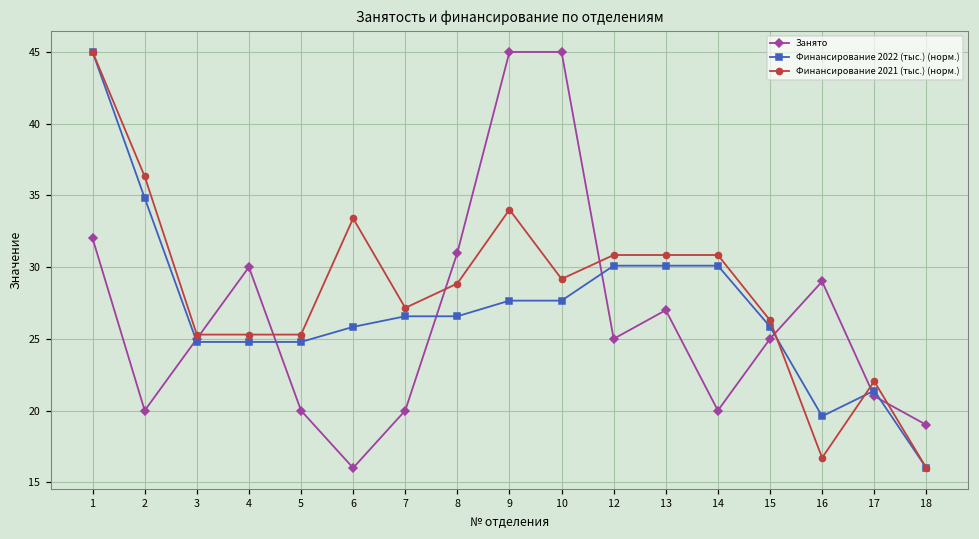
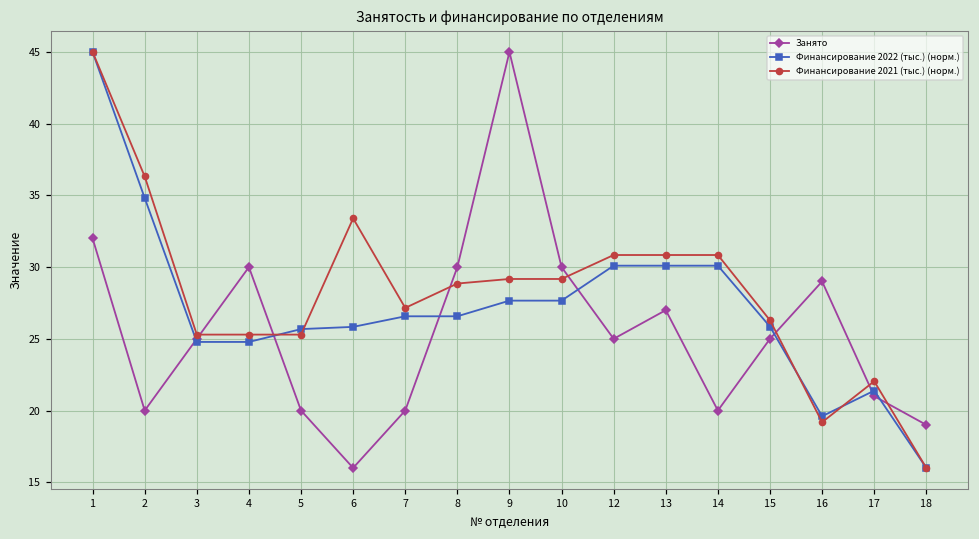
  {
    "Занято": {
      "1": 32,
      "2": 20,
      "3": 25,
      "4": 30,
      "5": 20,
      "6": 16,
      "7": 20,
-     "8": 31,
+     "8": 30,
      "9": 45,
-     "10": 45,
+     "10": 30,
      "12": 25,
      "13": 27,
      "14": 20,
      "15": 25,
      "16": 29,
      "17": 21,
      "18": 19
    },
    "Финансирование 2022 (тыс.) (норм.)": {
      "2": 34.8,
      "3": 24.8,
      "4": 24.8,
-     "5": 24.8,
+     "5": 25.7,
      "6": 25.8,
      "7": 26.6,
      "8": 26.6,
      "9": 27.7,
      "10": 27.7,
      "12": 30.1,
      "13": 30.1,
      "14": 30.1,
      "15": 25.8,
      "16": 19.6,
      "17": 21.4
    },
    "Финансирование 2021 (тыс.) (норм.)": {
      "2": 36.3,
      "3": 25.3,
      "4": 25.3,
      "5": 25.3,
      "6": 33.4,
      "7": 27.2,
      "8": 28.9,
-     "9": 34.0,
+     "9": 29.2,
      "10": 29.2,
      "12": 30.8,
      "13": 30.8,
      "14": 30.8,
      "15": 26.3,
-     "16": 16.7,
+     "16": 19.2,
      "17": 22.0
    }
  }
